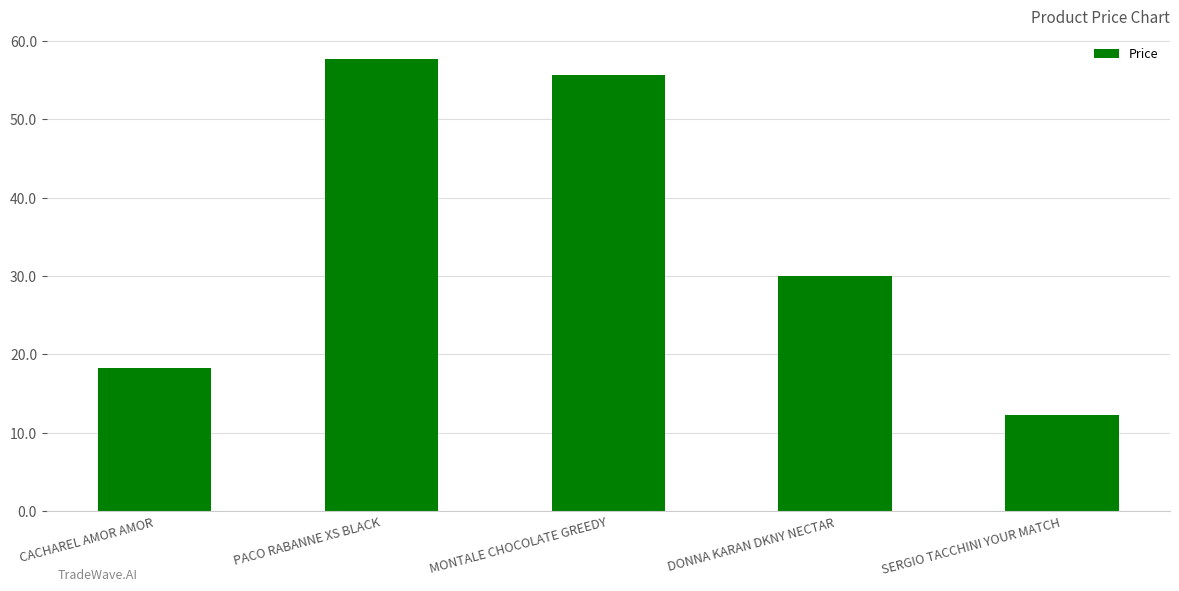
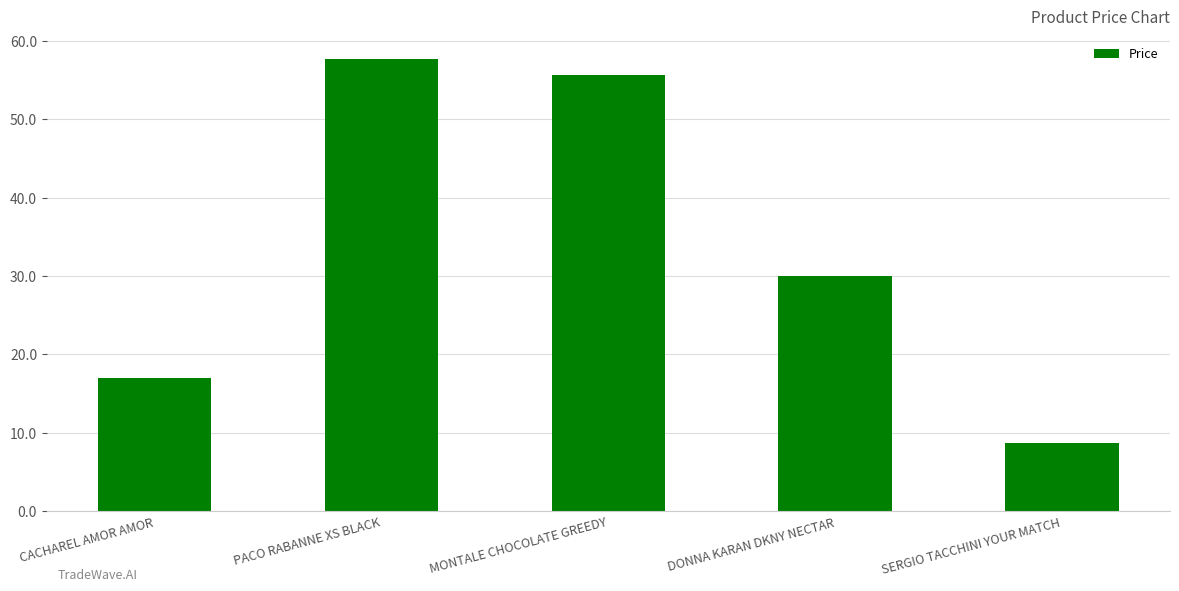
  {
-   "CACHAREL AMOR AMOR": 18,
+   "CACHAREL AMOR AMOR": 17,
    "PACO RABANNE XS BLACK": 58,
    "MONTALE CHOCOLATE GREEDY": 56,
    "DONNA KARAN DKNY NECTAR": 30,
-   "SERGIO TACCHINI YOUR MATCH": 12
+   "SERGIO TACCHINI YOUR MATCH": 9
  }
